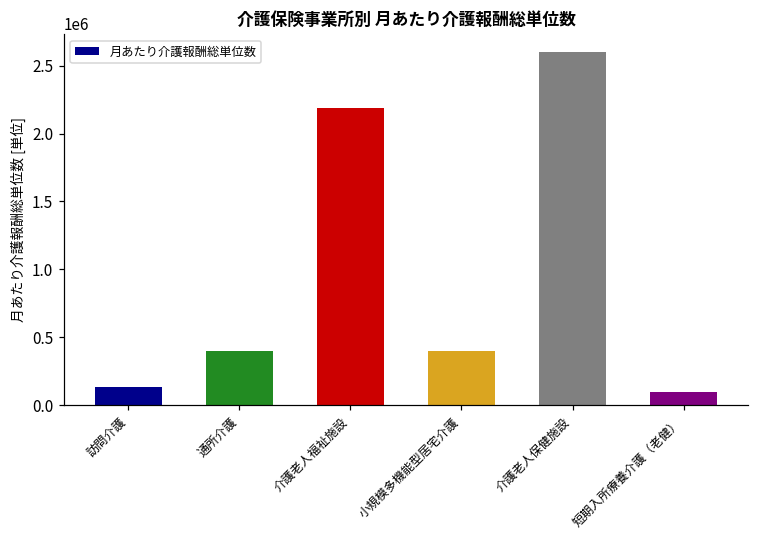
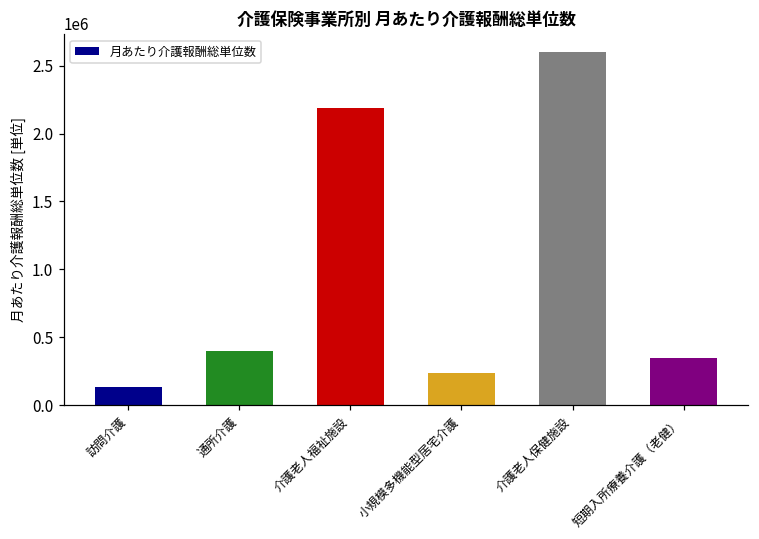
  {
    "訪問介護": 130000,
    "通所介護": 400000,
    "介護老人福祉施設": 2190000,
-   "小規模多機能型居宅介護": 400000,
+   "小規模多機能型居宅介護": 240000,
    "介護老人保健施設": 2600000,
-   "短期入所療養介護（老健）": 100000
+   "短期入所療養介護（老健）": 350000
  }
